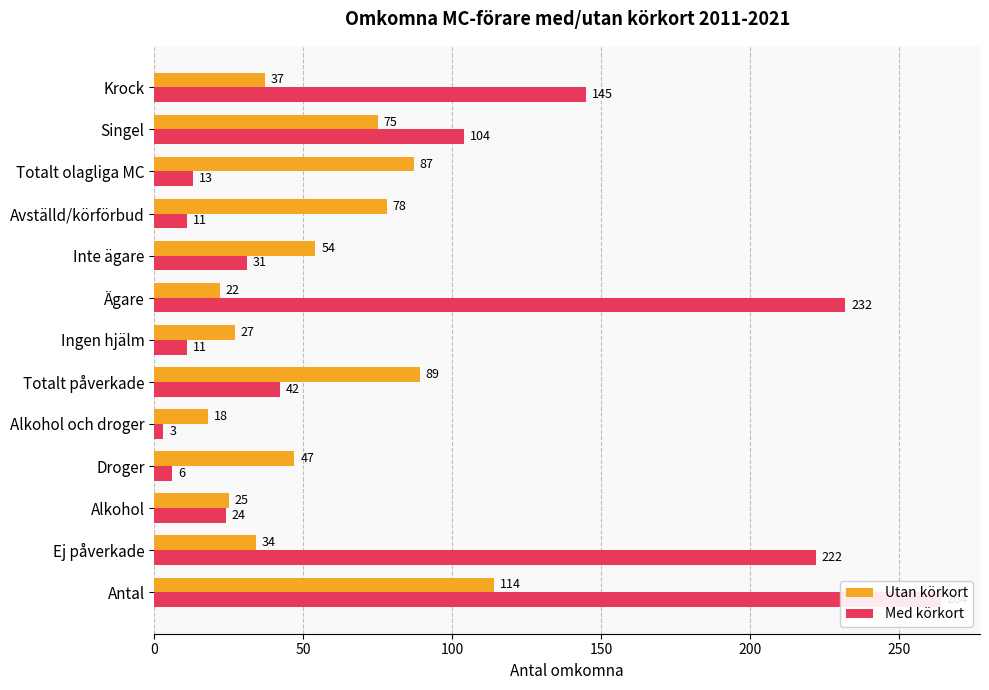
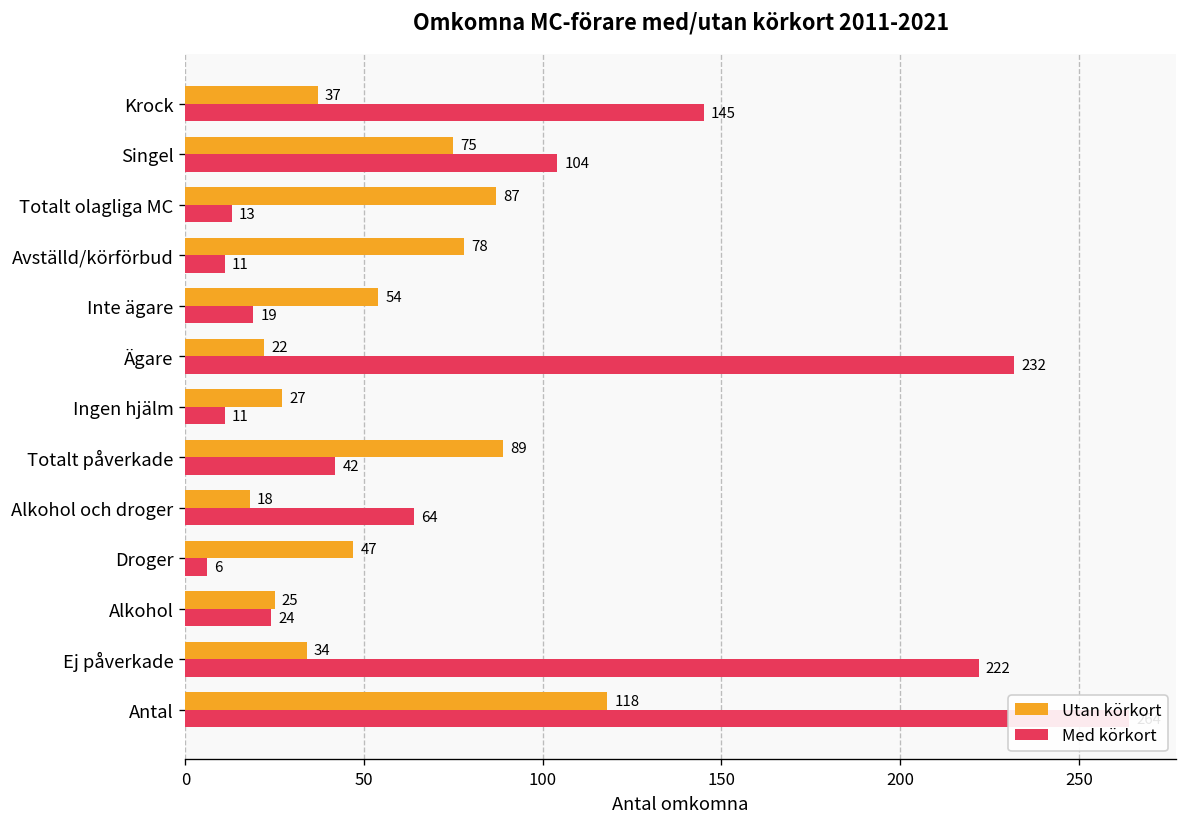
  {
    "Utan körkort": {
      "Krock": 37,
      "Singel": 75,
      "Totalt olagliga MC": 87,
      "Avställd/körförbud": 78,
      "Inte ägare": 54,
      "Ägare": 22,
      "Ingen hjälm": 27,
      "Totalt påverkade": 89,
      "Alkohol och droger": 18,
      "Droger": 47,
      "Alkohol": 25,
      "Ej påverkade": 34,
-     "Antal": 114
+     "Antal": 118
    },
    "Med körkort": {
      "Krock": 145,
      "Singel": 104,
      "Totalt olagliga MC": 13,
      "Avställd/körförbud": 11,
-     "Inte ägare": 31,
+     "Inte ägare": 19,
      "Ägare": 232,
      "Ingen hjälm": 11,
      "Totalt påverkade": 42,
-     "Alkohol och droger": 3,
+     "Alkohol och droger": 64,
      "Droger": 6,
      "Alkohol": 24,
      "Ej påverkade": 222
    }
  }
